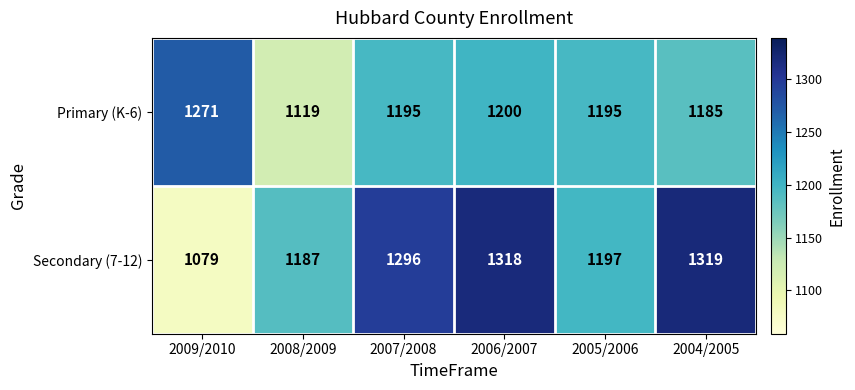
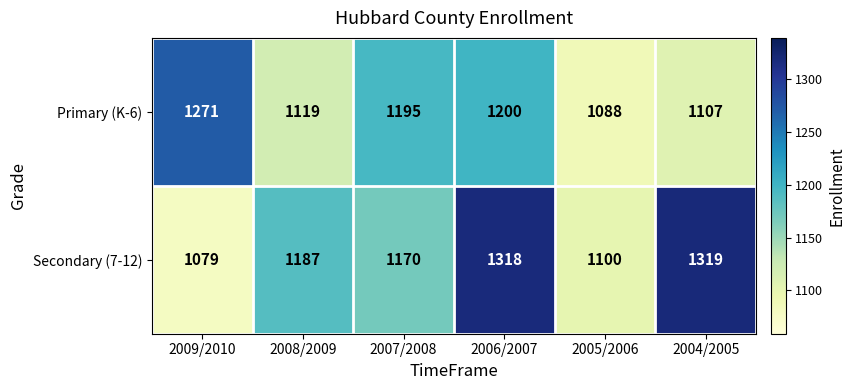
  {
    "Primary (K-6)": {
      "2009/2010": 1271,
      "2008/2009": 1119,
      "2007/2008": 1195,
      "2006/2007": 1200,
-     "2005/2006": 1195,
-     "2004/2005": 1185
+     "2005/2006": 1088,
+     "2004/2005": 1107
    },
    "Secondary (7-12)": {
      "2009/2010": 1079,
      "2008/2009": 1187,
-     "2007/2008": 1296,
+     "2007/2008": 1170,
      "2006/2007": 1318,
-     "2005/2006": 1197,
+     "2005/2006": 1100,
      "2004/2005": 1319
    }
  }
